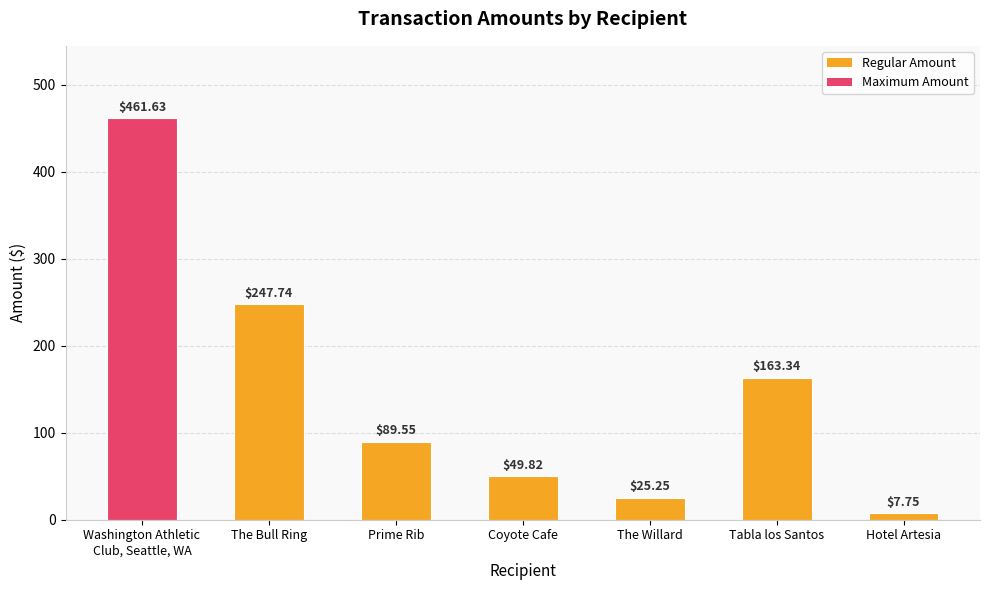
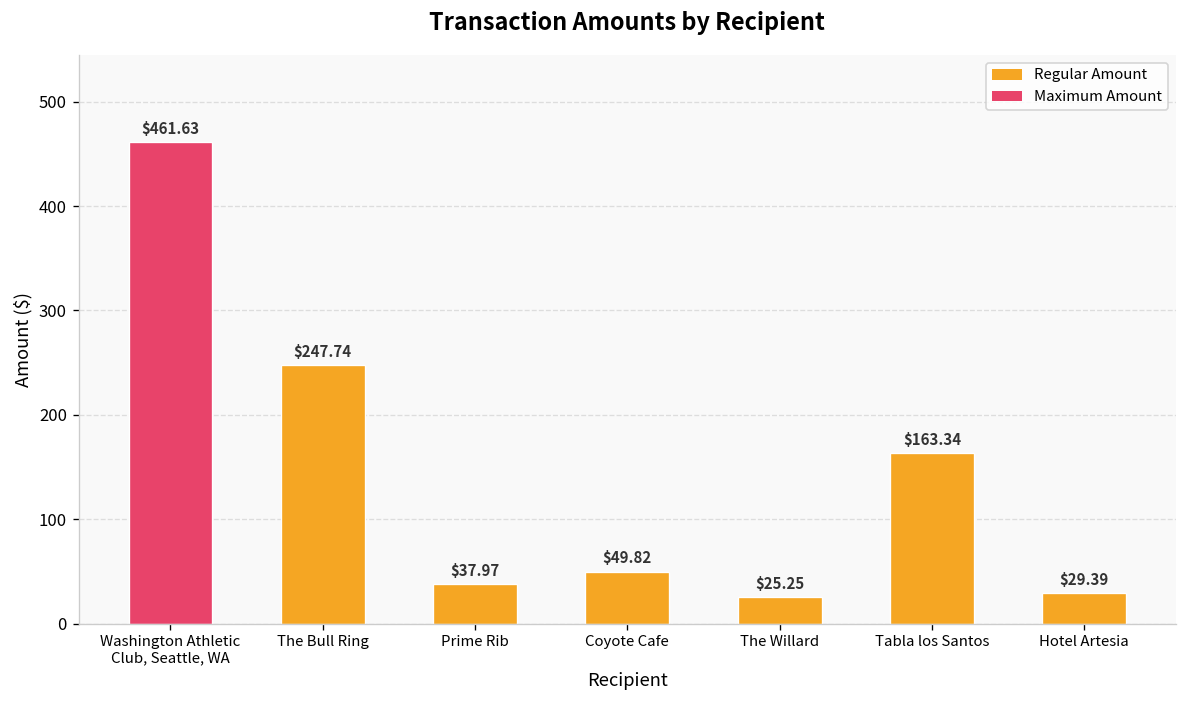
  {
    "Washington Athletic Club, Seattle, WA": "$461.63",
    "The Bull Ring": "$247.74",
-   "Prime Rib": "$89.55",
+   "Prime Rib": "$37.97",
    "Coyote Cafe": "$49.82",
    "The Willard": "$25.25",
    "Tabla los Santos": "$163.34",
-   "Hotel Artesia": "$7.75"
+   "Hotel Artesia": "$29.39"
  }
